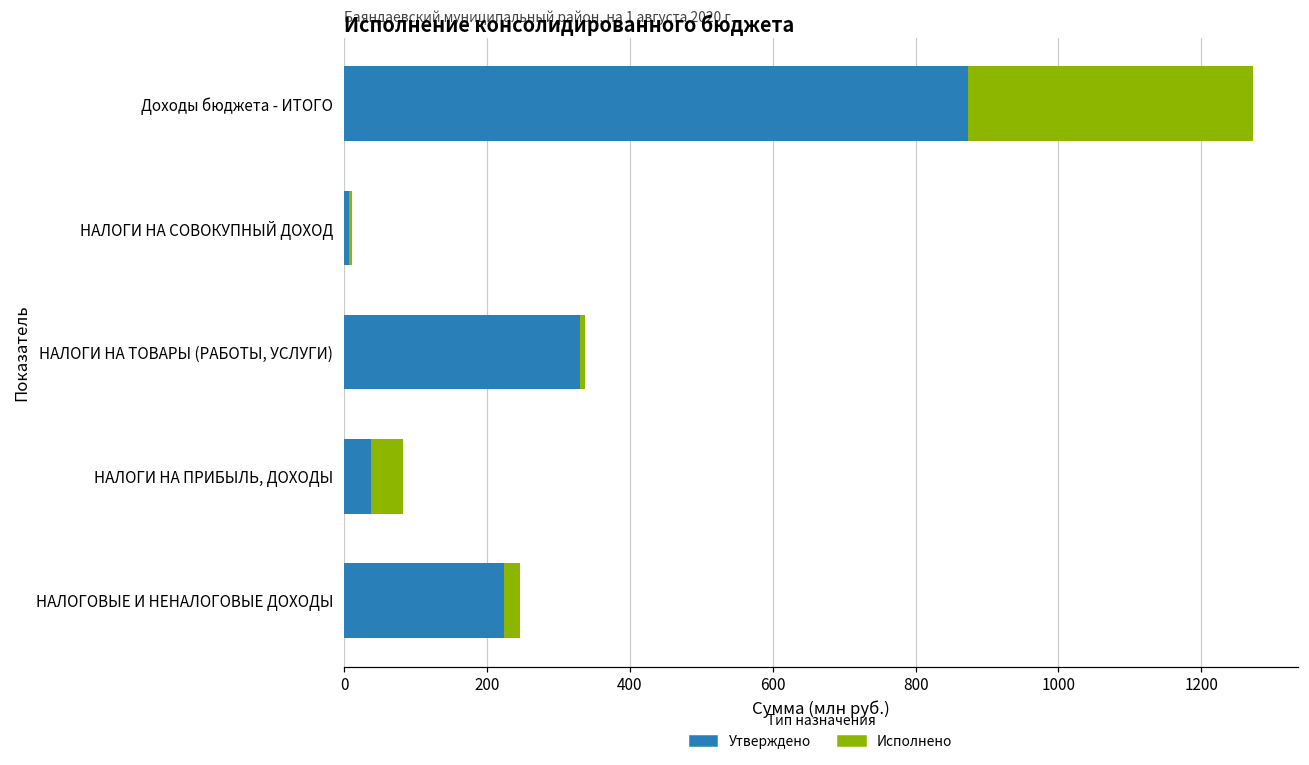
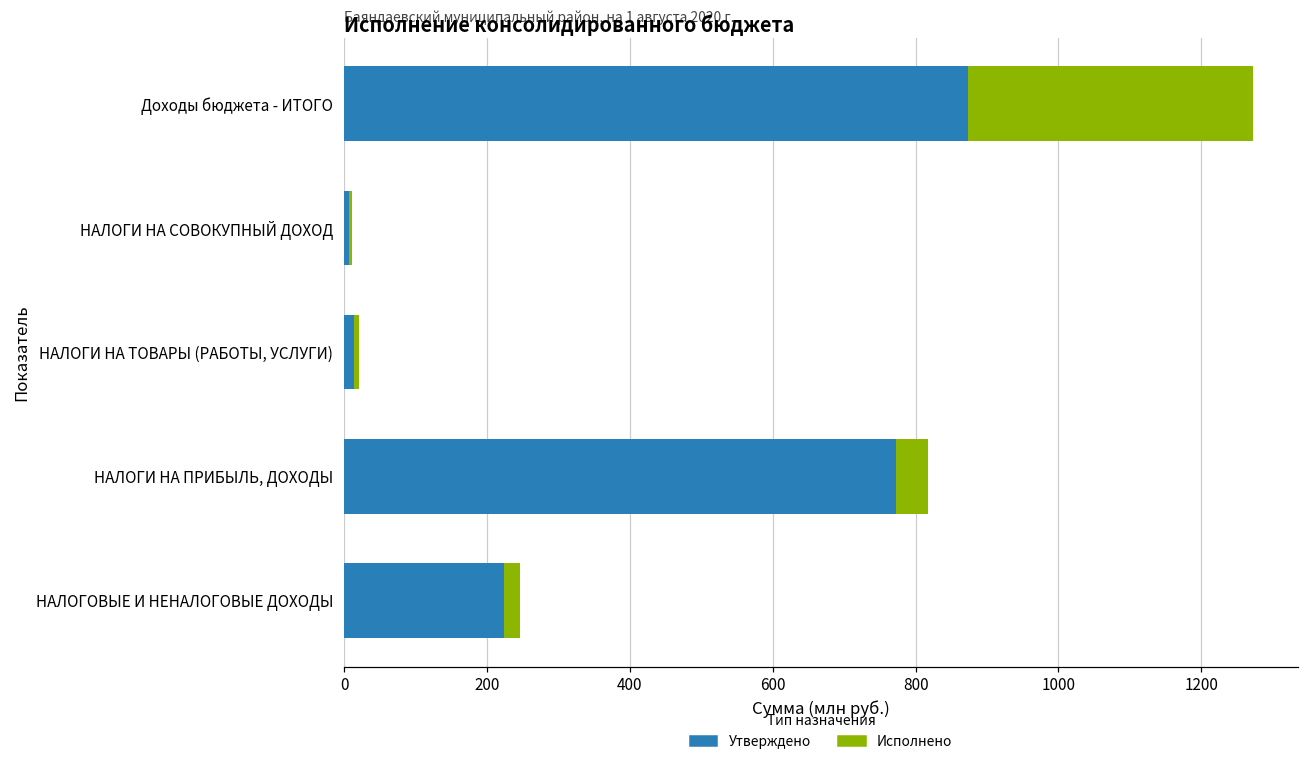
  {
    "Утверждено": {
      "Доходы бюджета - ИТОГО": 870,
      "НАЛОГИ НА СОВОКУПНЫЙ ДОХОД": 10,
-     "НАЛОГИ НА ТОВАРЫ (РАБОТЫ, УСЛУГИ)": 330,
-     "НАЛОГИ НА ПРИБЫЛЬ, ДОХОДЫ": 40,
+     "НАЛОГИ НА ТОВАРЫ (РАБОТЫ, УСЛУГИ)": 10,
+     "НАЛОГИ НА ПРИБЫЛЬ, ДОХОДЫ": 770,
      "НАЛОГОВЫЕ И НЕНАЛОГОВЫЕ ДОХОДЫ": 220
    },
    "Исполнено": {
      "Доходы бюджета - ИТОГО": 400,
      "НАЛОГИ НА СОВОКУПНЫЙ ДОХОД": 0,
      "НАЛОГИ НА ТОВАРЫ (РАБОТЫ, УСЛУГИ)": 10,
      "НАЛОГИ НА ПРИБЫЛЬ, ДОХОДЫ": 40,
      "НАЛОГОВЫЕ И НЕНАЛОГОВЫЕ ДОХОДЫ": 20
    }
  }
